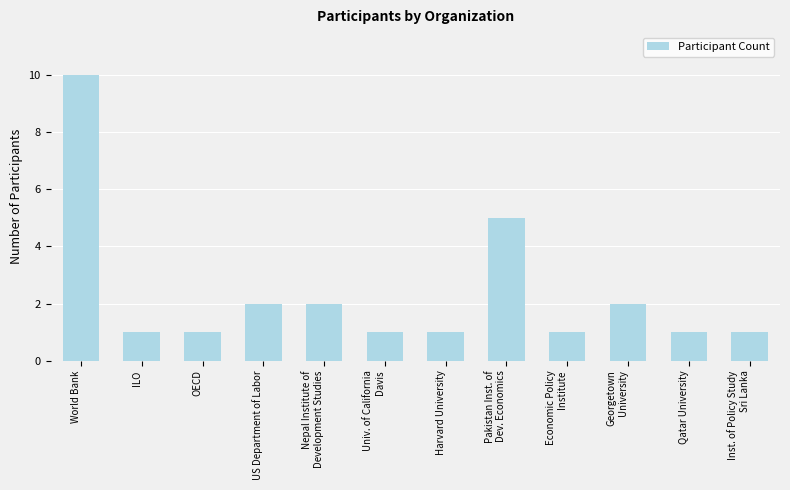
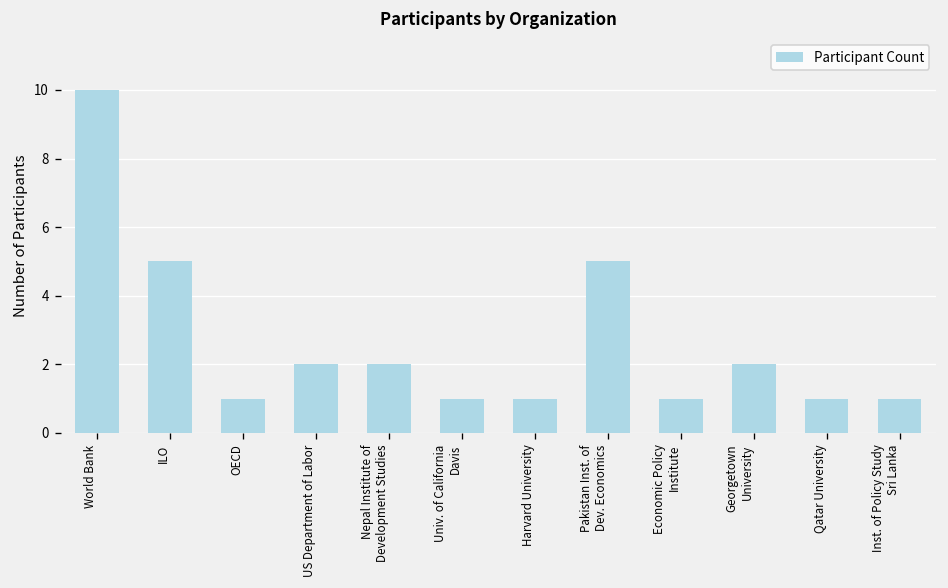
  {
    "World Bank": 10,
-   "ILO": 1,
+   "ILO": 5,
    "OECD": 1,
    "US Department of Labor": 2,
    "Nepal Institute of Development Studies": 2,
    "Univ. of California Davis": 1,
    "Harvard University": 1,
    "Pakistan Inst. of Dev. Economics": 5,
    "Economic Policy Institute": 1,
    "Georgetown University": 2,
    "Qatar University": 1,
    "Inst. of Policy Study Sri Lanka": 1
  }
